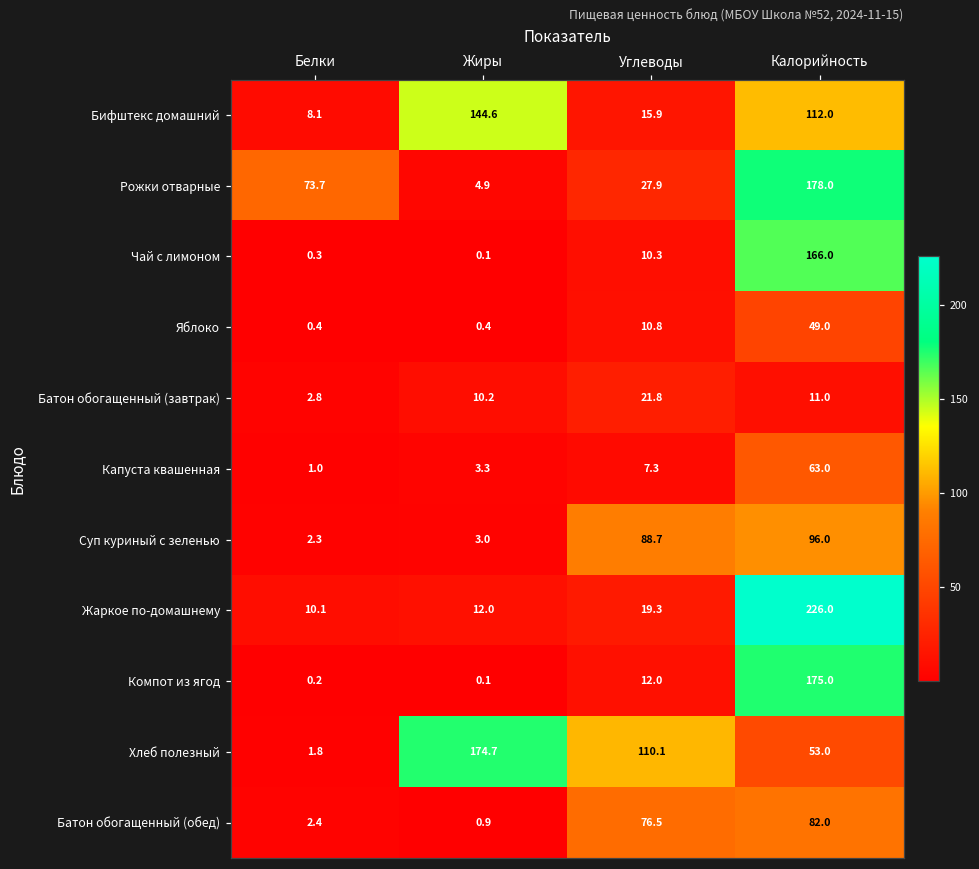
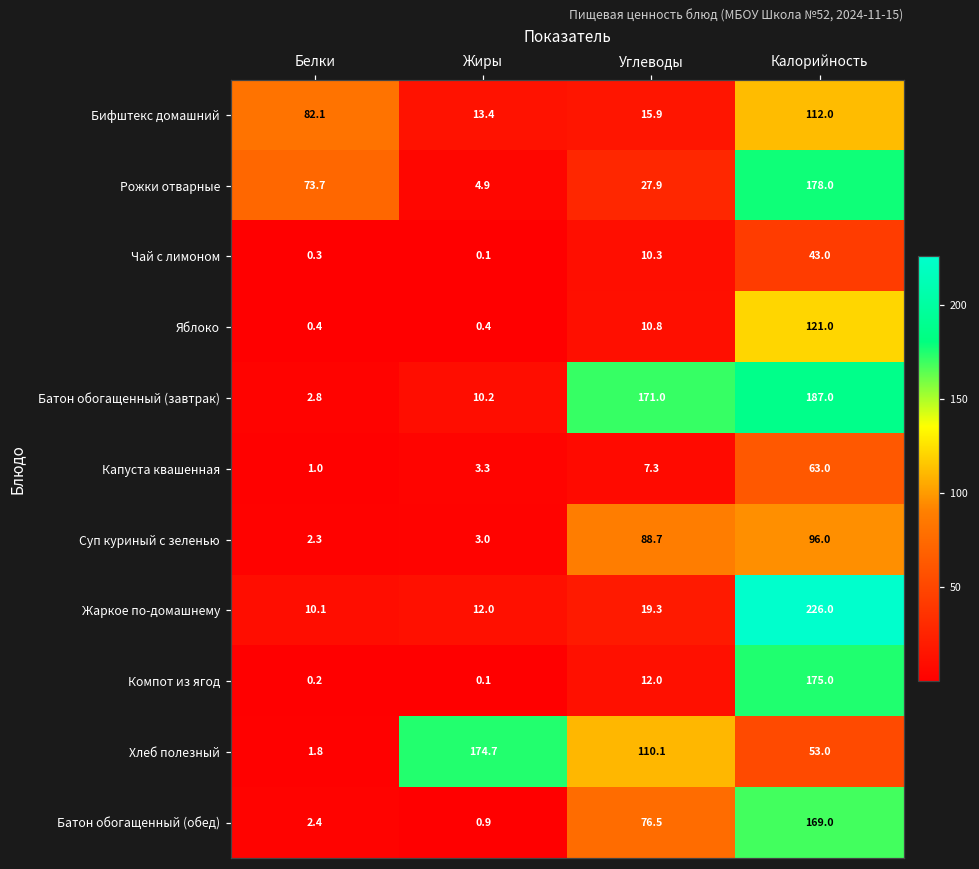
  {
    "Бифштекс домашний": {
-     "Белки": 8.1,
-     "Жиры": 144.6,
+     "Белки": 82.1,
+     "Жиры": 13.4,
      "Углеводы": 15.9,
      "Калорийность": 112.0
    },
    "Рожки отварные": {
      "Белки": 73.7,
      "Жиры": 4.9,
      "Углеводы": 27.9,
      "Калорийность": 178.0
    },
    "Чай с лимоном": {
      "Белки": 0.3,
      "Жиры": 0.1,
      "Углеводы": 10.3,
-     "Калорийность": 166.0
+     "Калорийность": 43.0
    },
    "Яблоко": {
      "Белки": 0.4,
      "Жиры": 0.4,
      "Углеводы": 10.8,
-     "Калорийность": 49.0
+     "Калорийность": 121.0
    },
    "Батон обогащенный (завтрак)": {
      "Белки": 2.8,
      "Жиры": 10.2,
-     "Углеводы": 21.8,
-     "Калорийность": 11.0
+     "Углеводы": 171.0,
+     "Калорийность": 187.0
    },
    "Капуста квашенная": {
      "Белки": 1.0,
      "Жиры": 3.3,
      "Углеводы": 7.3,
      "Калорийность": 63.0
    },
    "Суп куриный с зеленью": {
      "Белки": 2.3,
      "Жиры": 3.0,
      "Углеводы": 88.7,
      "Калорийность": 96.0
    },
    "Жаркое по-домашнему": {
      "Белки": 10.1,
      "Жиры": 12.0,
      "Углеводы": 19.3,
      "Калорийность": 226.0
    },
    "Компот из ягод": {
      "Белки": 0.2,
      "Жиры": 0.1,
      "Углеводы": 12.0,
      "Калорийность": 175.0
    },
    "Хлеб полезный": {
      "Белки": 1.8,
      "Жиры": 174.7,
      "Углеводы": 110.1,
      "Калорийность": 53.0
    },
    "Батон обогащенный (обед)": {
      "Белки": 2.4,
      "Жиры": 0.9,
      "Углеводы": 76.5,
-     "Калорийность": 82.0
+     "Калорийность": 169.0
    }
  }
